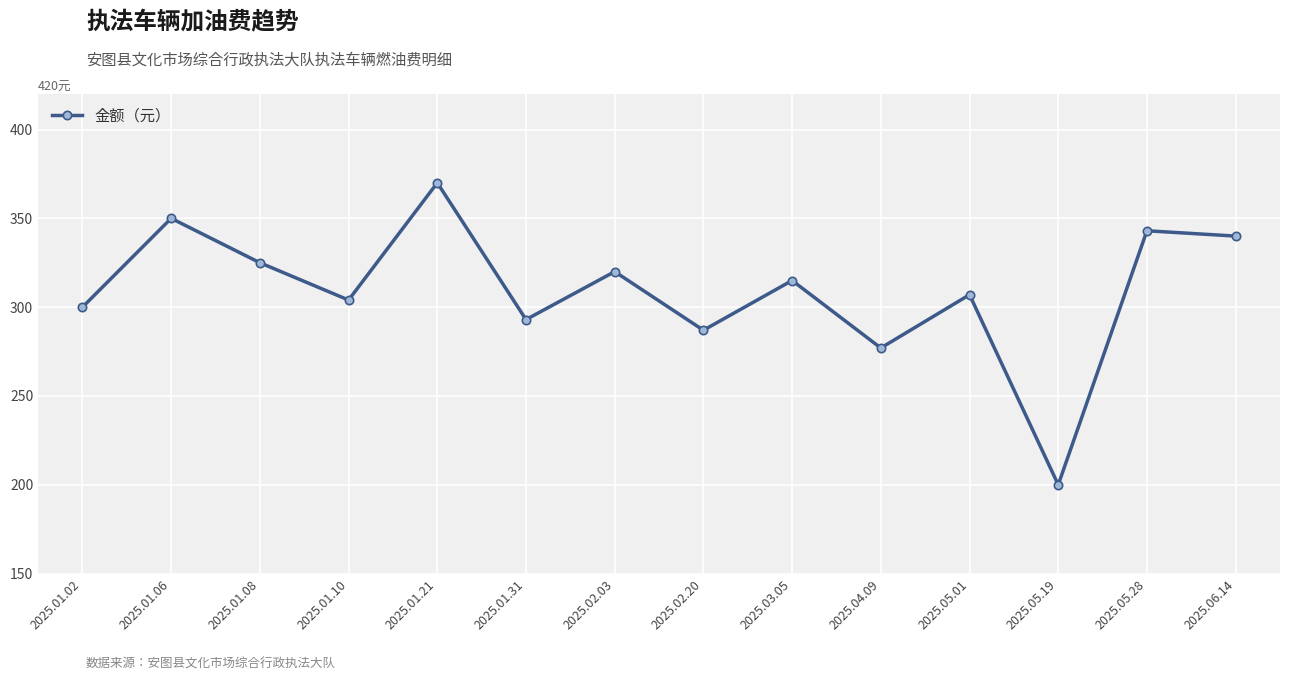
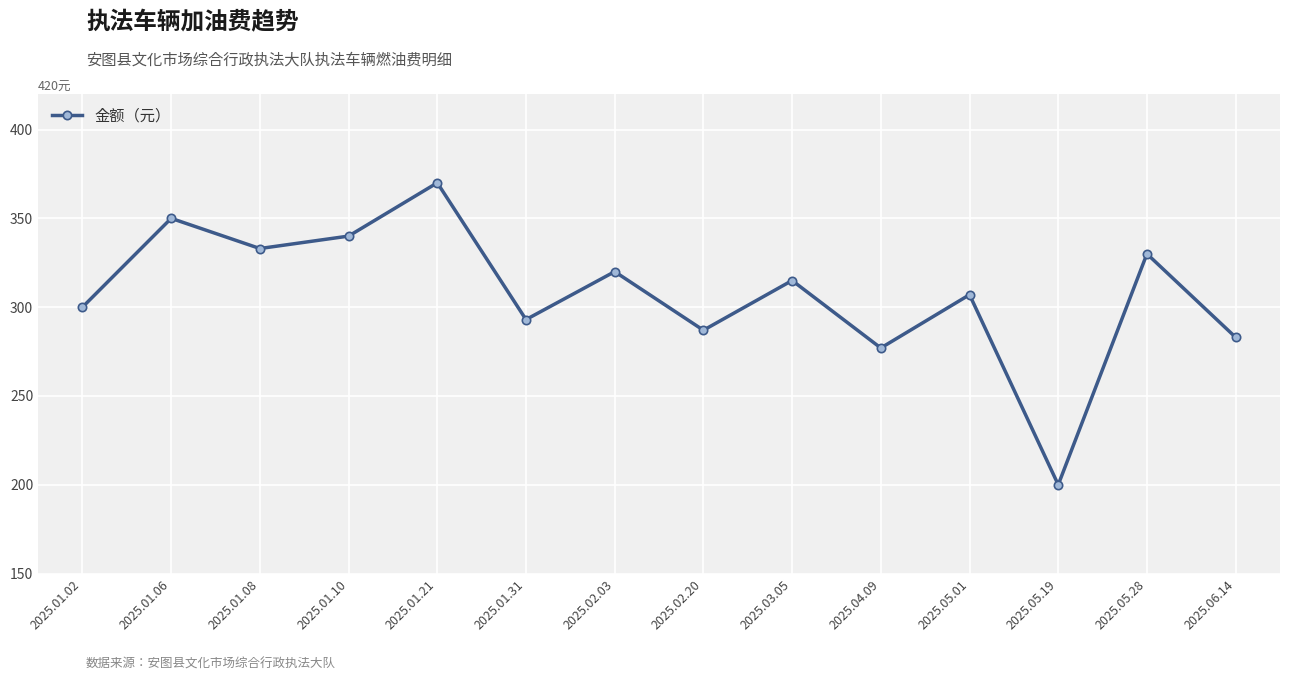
  {
    "2025.01.02": 300,
    "2025.01.06": 350,
-   "2025.01.08": 325,
-   "2025.01.10": 304,
+   "2025.01.08": 333,
+   "2025.01.10": 340,
    "2025.01.21": 370,
    "2025.01.31": 293,
    "2025.02.03": 320,
    "2025.02.20": 287,
    "2025.03.05": 315,
    "2025.04.09": 277,
    "2025.05.01": 307,
    "2025.05.19": 200,
-   "2025.05.28": 343,
-   "2025.06.14": 340
+   "2025.05.28": 330,
+   "2025.06.14": 283
  }
